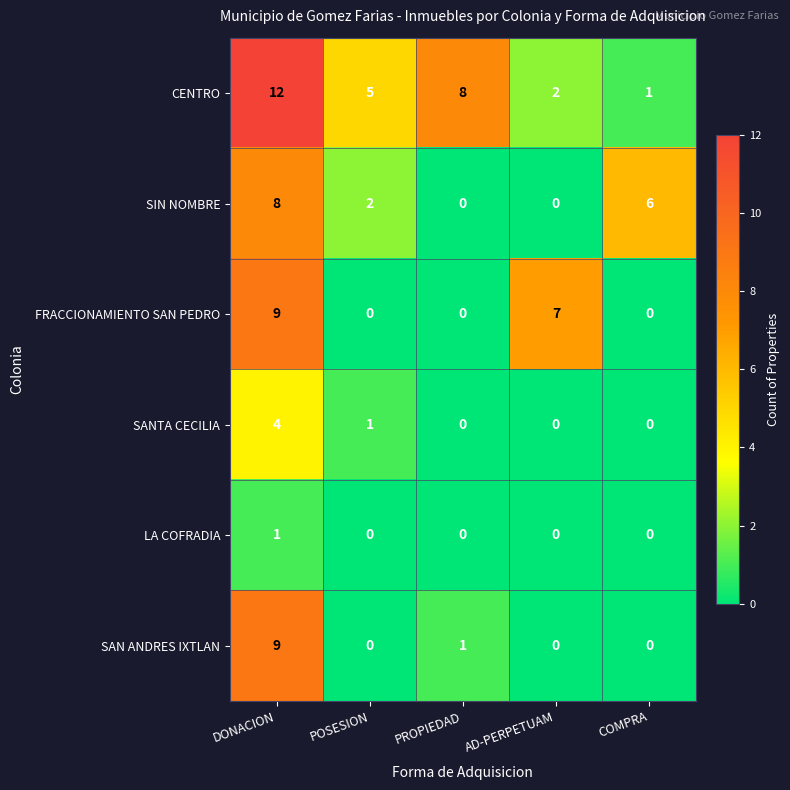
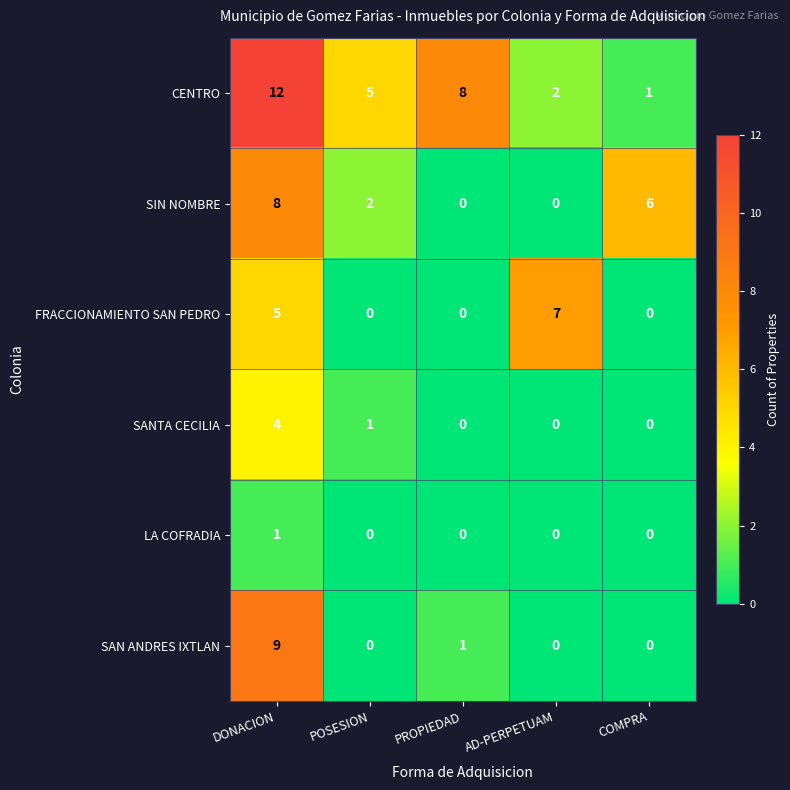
  {
    "CENTRO": {
      "DONACION": 12,
      "POSESION": 5,
      "PROPIEDAD": 8,
      "AD-PERPETUAM": 2,
      "COMPRA": 1
    },
    "SIN NOMBRE": {
      "DONACION": 8,
      "POSESION": 2,
      "PROPIEDAD": 0,
      "AD-PERPETUAM": 0,
      "COMPRA": 6
    },
    "FRACCIONAMIENTO SAN PEDRO": {
-     "DONACION": 9,
+     "DONACION": 5,
      "POSESION": 0,
      "PROPIEDAD": 0,
      "AD-PERPETUAM": 7,
      "COMPRA": 0
    },
    "SANTA CECILIA": {
      "DONACION": 4,
      "POSESION": 1,
      "PROPIEDAD": 0,
      "AD-PERPETUAM": 0,
      "COMPRA": 0
    },
    "LA COFRADIA": {
      "DONACION": 1,
      "POSESION": 0,
      "PROPIEDAD": 0,
      "AD-PERPETUAM": 0,
      "COMPRA": 0
    },
    "SAN ANDRES IXTLAN": {
      "DONACION": 9,
      "POSESION": 0,
      "PROPIEDAD": 1,
      "AD-PERPETUAM": 0,
      "COMPRA": 0
    }
  }
